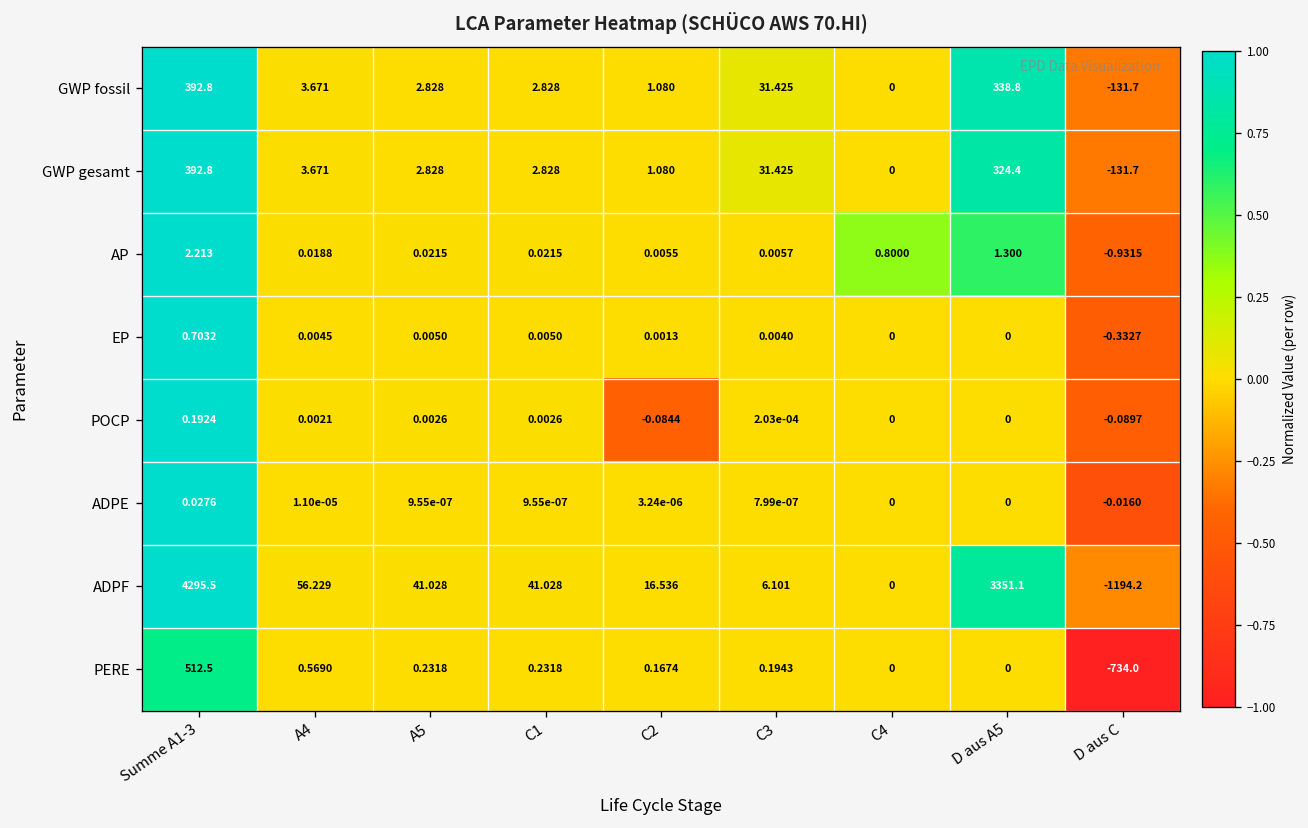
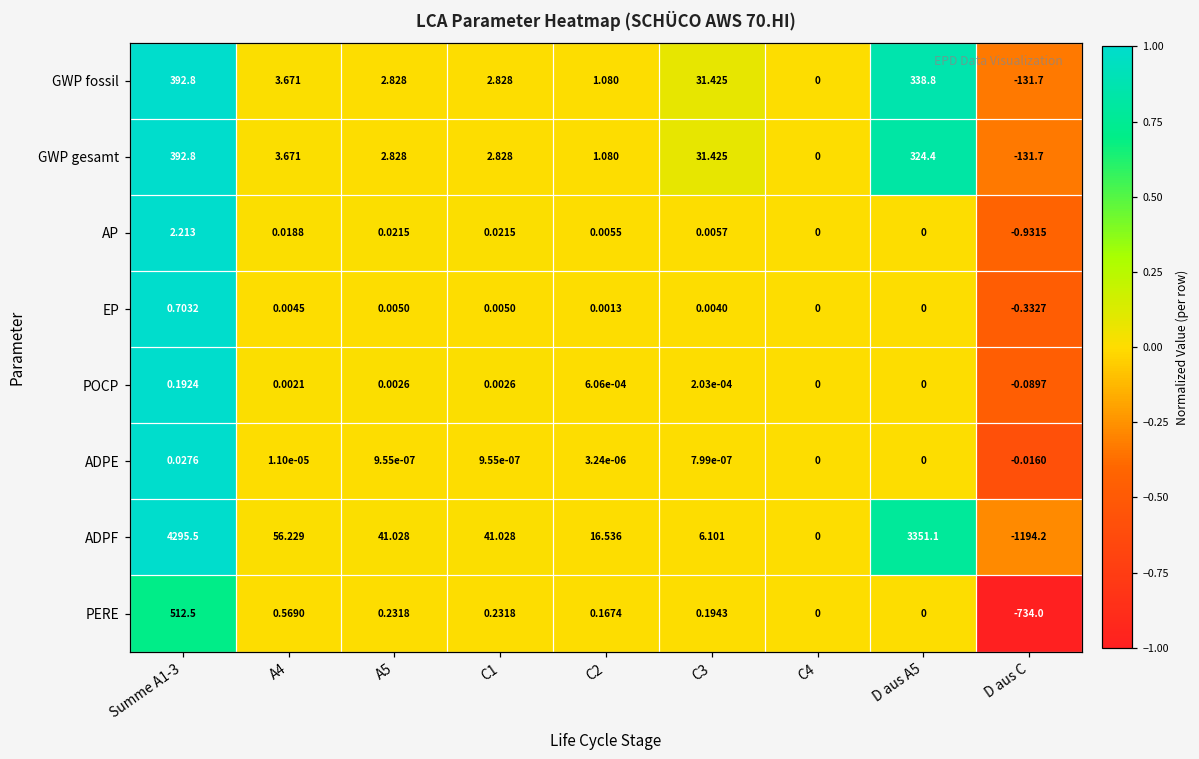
  {
    "GWP fossil": {
      "Summe A1-3": "392.8",
      "A4": "3.671",
      "A5": "2.828",
      "C1": "2.828",
      "C2": "1.080",
      "C3": "31.425",
      "C4": "0",
      "D aus A5": "338.8"
    },
    "GWP gesamt": {
      "Summe A1-3": "392.8",
      "A4": "3.671",
      "A5": "2.828",
      "C1": "2.828",
      "C2": "1.080",
      "C3": "31.425",
      "C4": "0",
      "D aus A5": "324.4",
      "D aus C": "-131.7"
    },
    "AP": {
      "Summe A1-3": "2.213",
      "A4": "0.0188",
      "A5": "0.0215",
      "C1": "0.0215",
      "C2": "0.0055",
      "C3": "0.0057",
-     "C4": "0.8000",
-     "D aus A5": "1.300",
+     "C4": "0",
+     "D aus A5": "0",
      "D aus C": "-0.9315"
    },
    "EP": {
      "Summe A1-3": "0.7032",
      "A4": "0.0045",
      "A5": "0.0050",
      "C1": "0.0050",
      "C2": "0.0013",
      "C3": "0.0040",
      "C4": "0",
      "D aus A5": "0",
      "D aus C": "-0.3327"
    },
    "POCP": {
      "Summe A1-3": "0.1924",
      "A4": "0.0021",
      "A5": "0.0026",
      "C1": "0.0026",
-     "C2": "-0.0844",
+     "C2": "6.06e-04",
      "C3": "2.03e-04",
      "C4": "0",
      "D aus A5": "0",
      "D aus C": "-0.0897"
    },
    "ADPE": {
      "Summe A1-3": "0.0276",
      "A4": "1.10e-05",
      "A5": "9.55e-07",
      "C1": "9.55e-07",
      "C2": "3.24e-06",
      "C3": "7.99e-07",
      "C4": "0",
      "D aus A5": "0",
      "D aus C": "-0.0160"
    },
    "ADPF": {
      "Summe A1-3": "4295.5",
      "A4": "56.229",
      "A5": "41.028",
      "C1": "41.028",
      "C2": "16.536",
      "C3": "6.101",
      "C4": "0",
      "D aus A5": "3351.1",
      "D aus C": "-1194.2"
    },
    "PERE": {
      "Summe A1-3": "512.5",
      "A4": "0.5690",
      "A5": "0.2318",
      "C1": "0.2318",
      "C2": "0.1674",
      "C3": "0.1943",
      "C4": "0",
      "D aus A5": "0",
      "D aus C": "-734.0"
    }
  }
